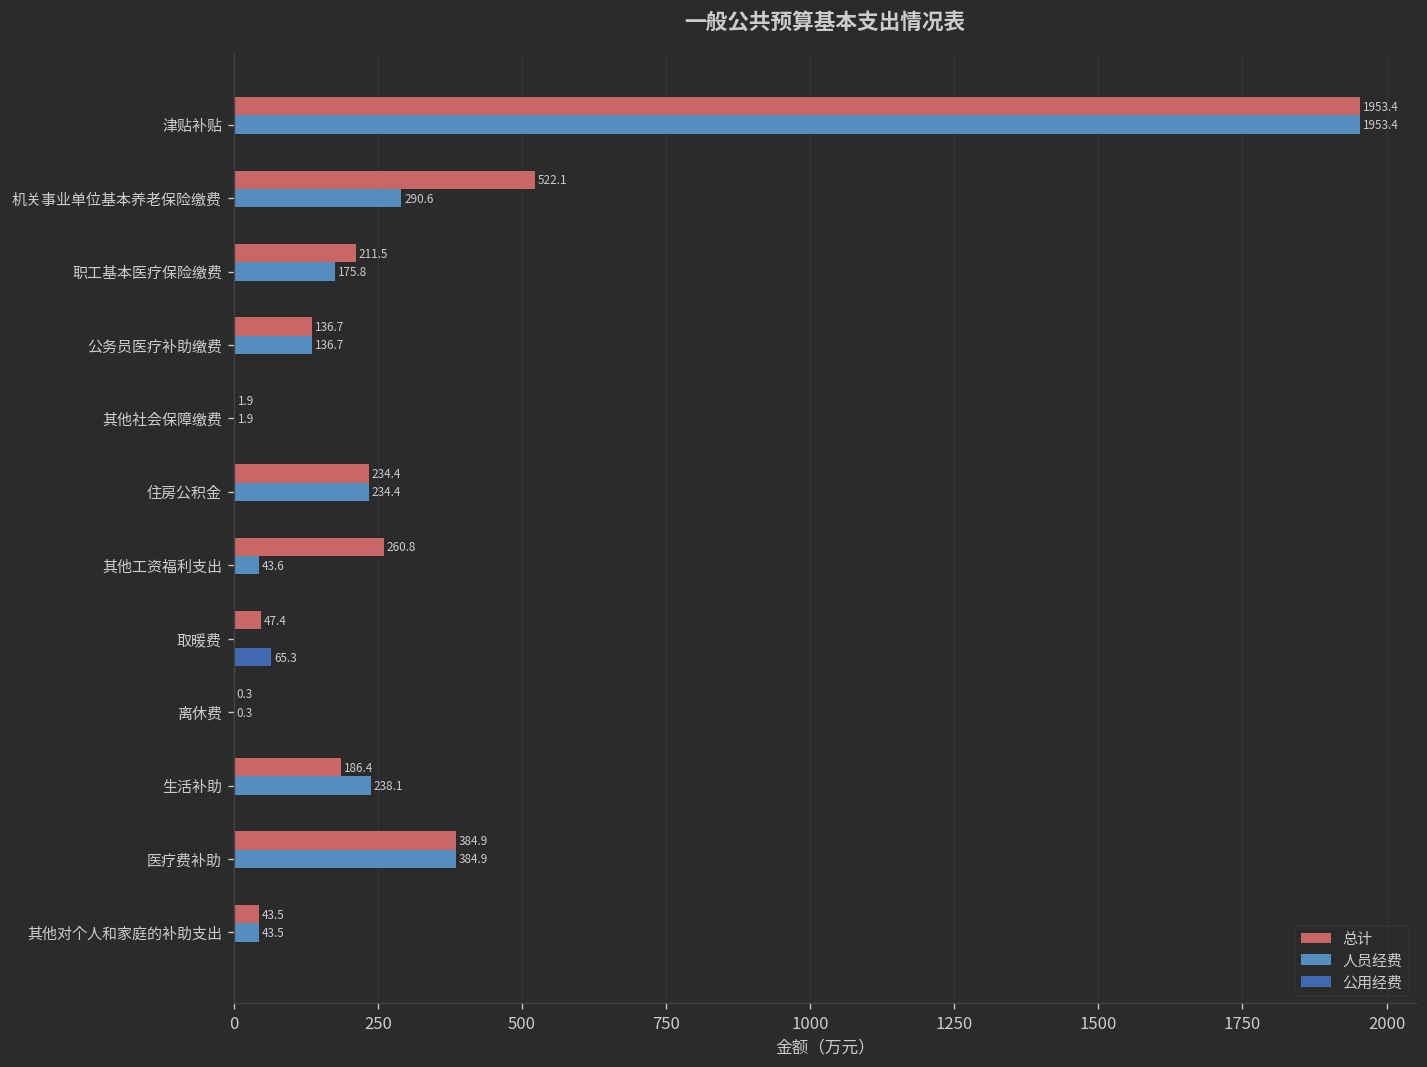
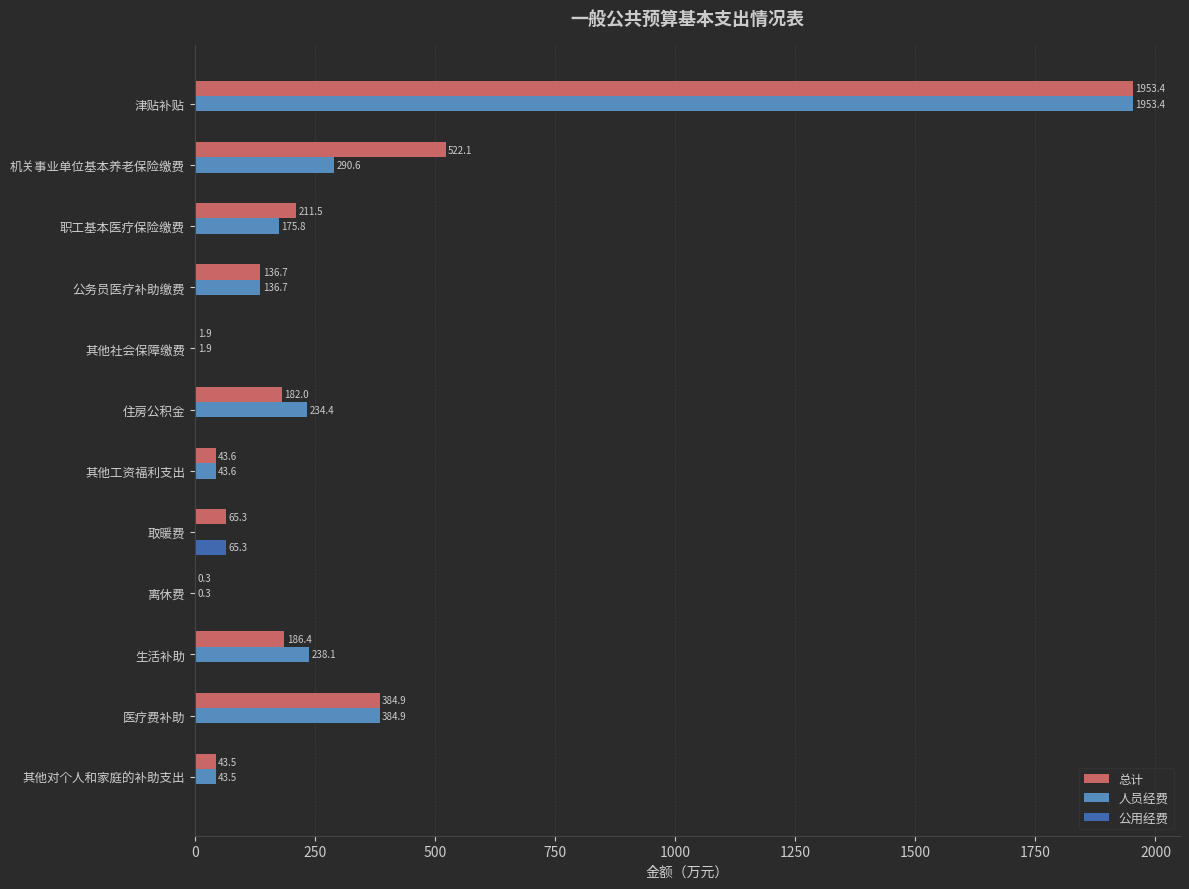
  {
    "总计": {
      "津贴补贴": 1953.4,
      "机关事业单位基本养老保险缴费": 522.1,
      "职工基本医疗保险缴费": 211.5,
      "公务员医疗补助缴费": 136.7,
      "其他社会保障缴费": 1.9,
-     "住房公积金": 234.4,
-     "其他工资福利支出": 260.8,
-     "取暖费": 47.4,
+     "住房公积金": 182.0,
+     "其他工资福利支出": 43.6,
+     "取暖费": 65.3,
      "离休费": 0.3,
      "生活补助": 186.4,
      "医疗费补助": 384.9,
      "其他对个人和家庭的补助支出": 43.5
    }
  }
